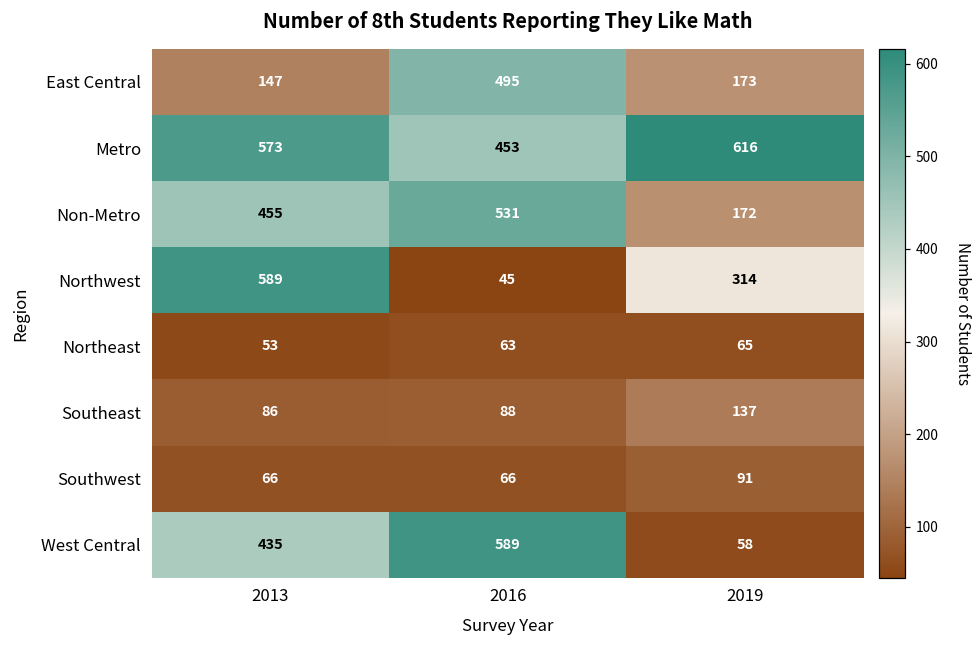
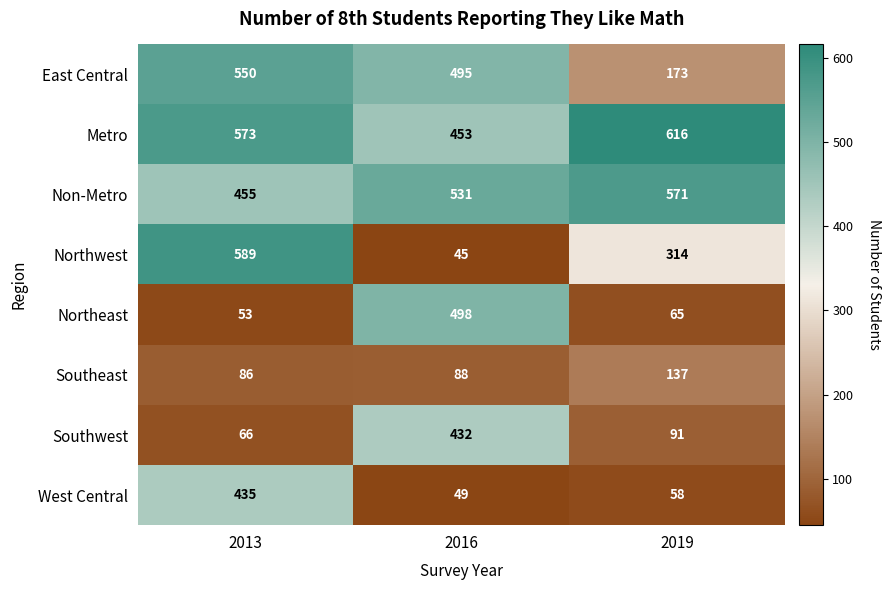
  {
    "East Central": {
-     "2013": 147,
+     "2013": 550,
      "2016": 495,
      "2019": 173
    },
    "Metro": {
      "2013": 573,
      "2016": 453,
      "2019": 616
    },
    "Non-Metro": {
      "2013": 455,
      "2016": 531,
-     "2019": 172
+     "2019": 571
    },
    "Northwest": {
      "2013": 589,
      "2016": 45,
      "2019": 314
    },
    "Northeast": {
      "2013": 53,
-     "2016": 63,
+     "2016": 498,
      "2019": 65
    },
    "Southeast": {
      "2013": 86,
      "2016": 88,
      "2019": 137
    },
    "Southwest": {
      "2013": 66,
-     "2016": 66,
+     "2016": 432,
      "2019": 91
    },
    "West Central": {
      "2013": 435,
-     "2016": 589,
+     "2016": 49,
      "2019": 58
    }
  }
